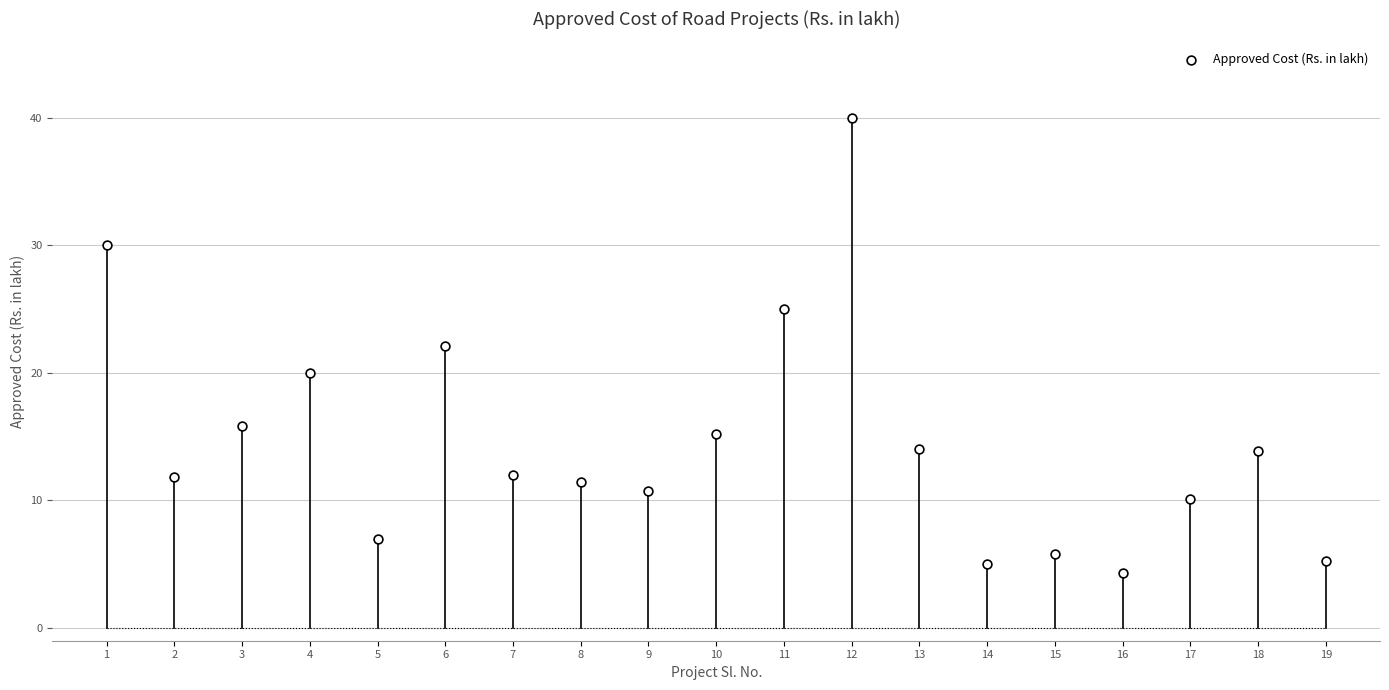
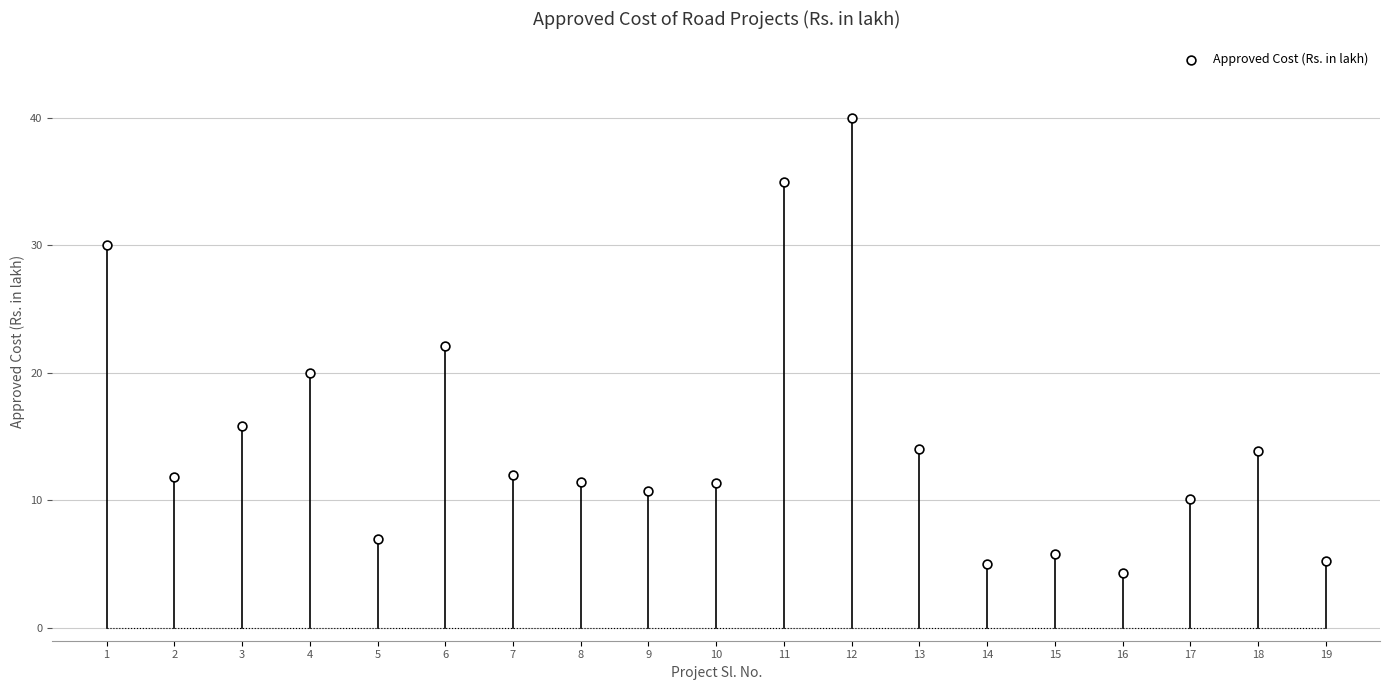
  {
    "Approved Cost (Rs. in lakh)": {
-     "10": 15.2,
-     "11": 25.1
+     "10": 11.4,
+     "11": 35.0
    }
  }
